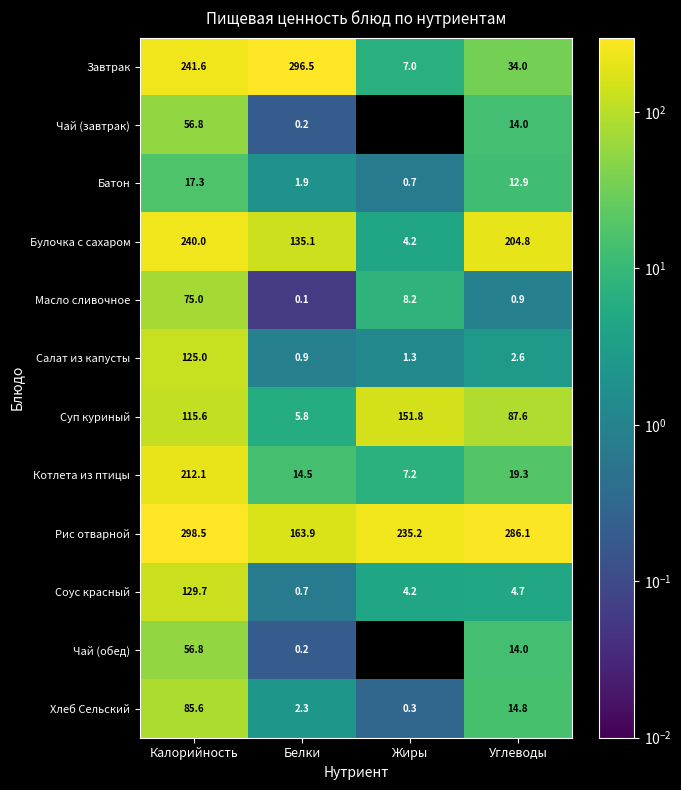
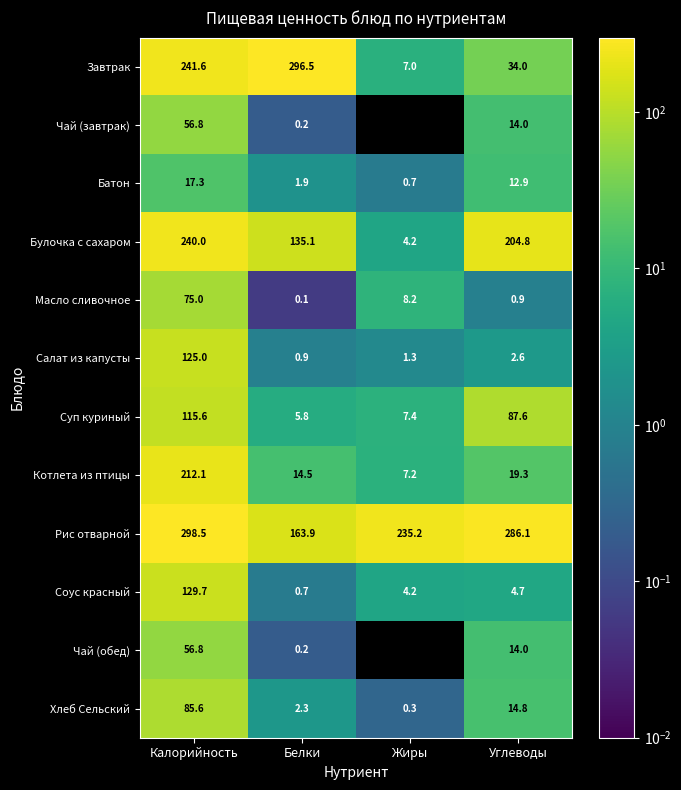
  {
    "Завтрак": {
      "Калорийность": 241.6,
      "Белки": 296.5,
      "Жиры": 7.0,
      "Углеводы": 34.0
    },
    "Чай (завтрак)": {
      "Калорийность": 56.8,
      "Белки": 0.2,
      "Углеводы": 14.0
    },
    "Батон": {
      "Калорийность": 17.3,
      "Белки": 1.9,
      "Жиры": 0.7,
      "Углеводы": 12.9
    },
    "Булочка с сахаром": {
      "Калорийность": 240.0,
      "Белки": 135.1,
      "Жиры": 4.2,
      "Углеводы": 204.8
    },
    "Масло сливочное": {
      "Калорийность": 75.0,
      "Белки": 0.1,
      "Жиры": 8.2,
      "Углеводы": 0.9
    },
    "Салат из капусты": {
      "Калорийность": 125.0,
      "Белки": 0.9,
      "Жиры": 1.3,
      "Углеводы": 2.6
    },
    "Суп куриный": {
      "Калорийность": 115.6,
      "Белки": 5.8,
-     "Жиры": 151.8,
+     "Жиры": 7.4,
      "Углеводы": 87.6
    },
    "Котлета из птицы": {
      "Калорийность": 212.1,
      "Белки": 14.5,
      "Жиры": 7.2,
      "Углеводы": 19.3
    },
    "Рис отварной": {
      "Калорийность": 298.5,
      "Белки": 163.9,
      "Жиры": 235.2,
      "Углеводы": 286.1
    },
    "Соус красный": {
      "Калорийность": 129.7,
      "Белки": 0.7,
      "Жиры": 4.2,
      "Углеводы": 4.7
    },
    "Чай (обед)": {
      "Калорийность": 56.8,
      "Белки": 0.2,
      "Углеводы": 14.0
    },
    "Хлеб Сельский": {
      "Калорийность": 85.6,
      "Белки": 2.3,
      "Жиры": 0.3,
      "Углеводы": 14.8
    }
  }
